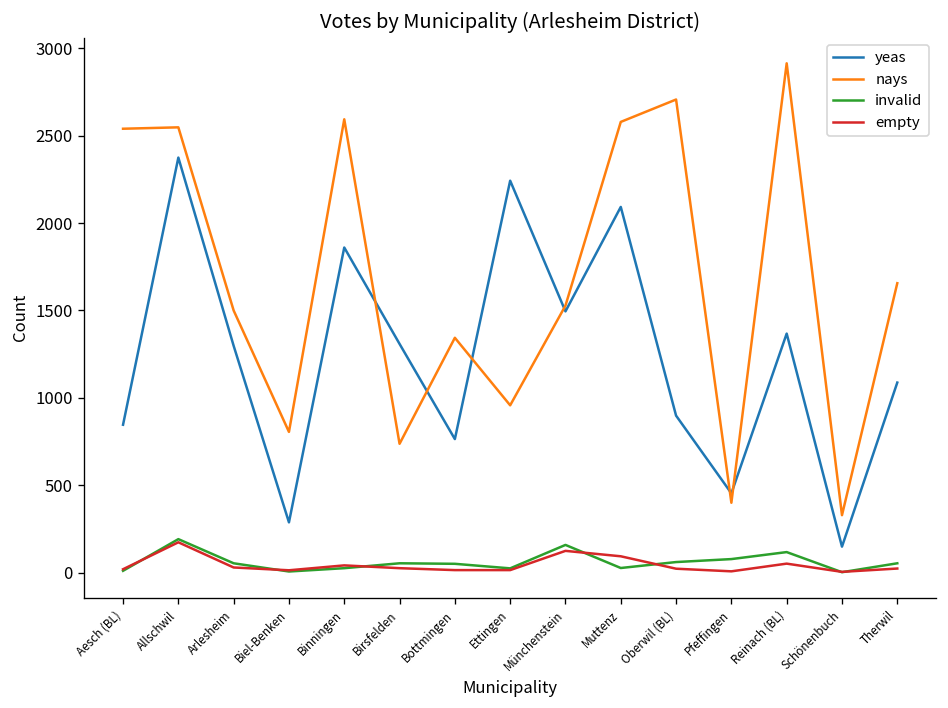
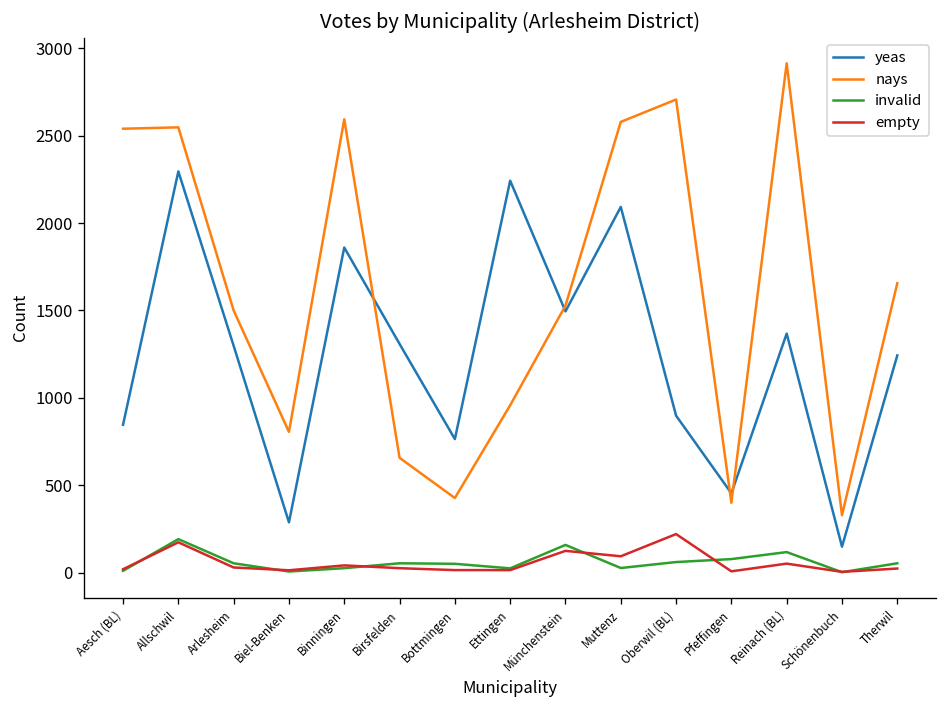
  {
    "yeas": {
      "Aesch (BL)": 850,
-     "Allschwil": 2370,
+     "Allschwil": 2300,
      "Arlesheim": 1300,
      "Biel-Benken": 290,
      "Binningen": 1860,
      "Birsfelden": 1310,
      "Bottmingen": 770,
      "Ettingen": 2240,
      "Münchenstein": 1500,
      "Muttenz": 2090,
      "Oberwil (BL)": 900,
      "Pfeffingen": 460,
      "Reinach (BL)": 1370,
      "Schönenbuch": 150,
-     "Therwil": 1090
+     "Therwil": 1240
    },
    "nays": {
      "Aesch (BL)": 2540,
      "Allschwil": 2550,
      "Arlesheim": 1500,
      "Biel-Benken": 810,
      "Binningen": 2590,
-     "Birsfelden": 740,
-     "Bottmingen": 1340,
+     "Birsfelden": 660,
+     "Bottmingen": 430,
      "Ettingen": 960,
      "Münchenstein": 1530,
      "Muttenz": 2580,
      "Oberwil (BL)": 2710,
      "Pfeffingen": 400,
      "Reinach (BL)": 2910,
      "Schönenbuch": 330,
      "Therwil": 1660
    },
    "invalid": {
      "Allschwil": 190,
      "Arlesheim": 60,
      "Birsfelden": 60,
      "Bottmingen": 50,
      "Münchenstein": 160,
      "Muttenz": 30,
      "Oberwil (BL)": 60,
      "Pfeffingen": 80,
      "Reinach (BL)": 120,
      "Therwil": 60
    },
    "empty": {
      "Allschwil": 180,
      "Arlesheim": 30,
      "Birsfelden": 30,
      "Bottmingen": 20,
      "Münchenstein": 130,
      "Muttenz": 100,
-     "Oberwil (BL)": 20,
+     "Oberwil (BL)": 220,
      "Pfeffingen": 10,
      "Reinach (BL)": 50,
      "Therwil": 30
    }
  }
